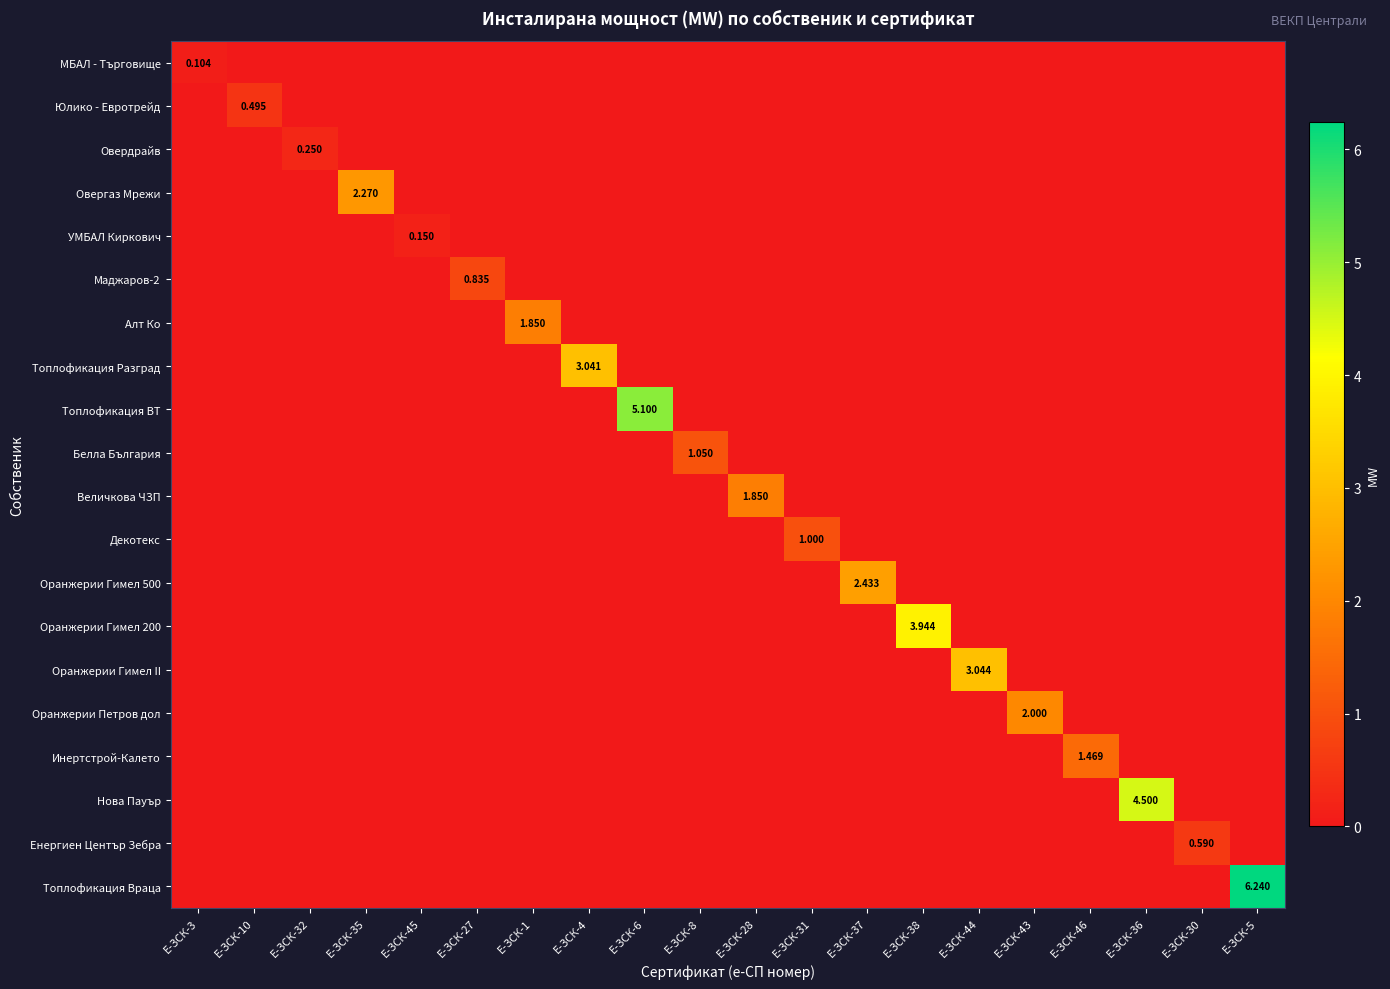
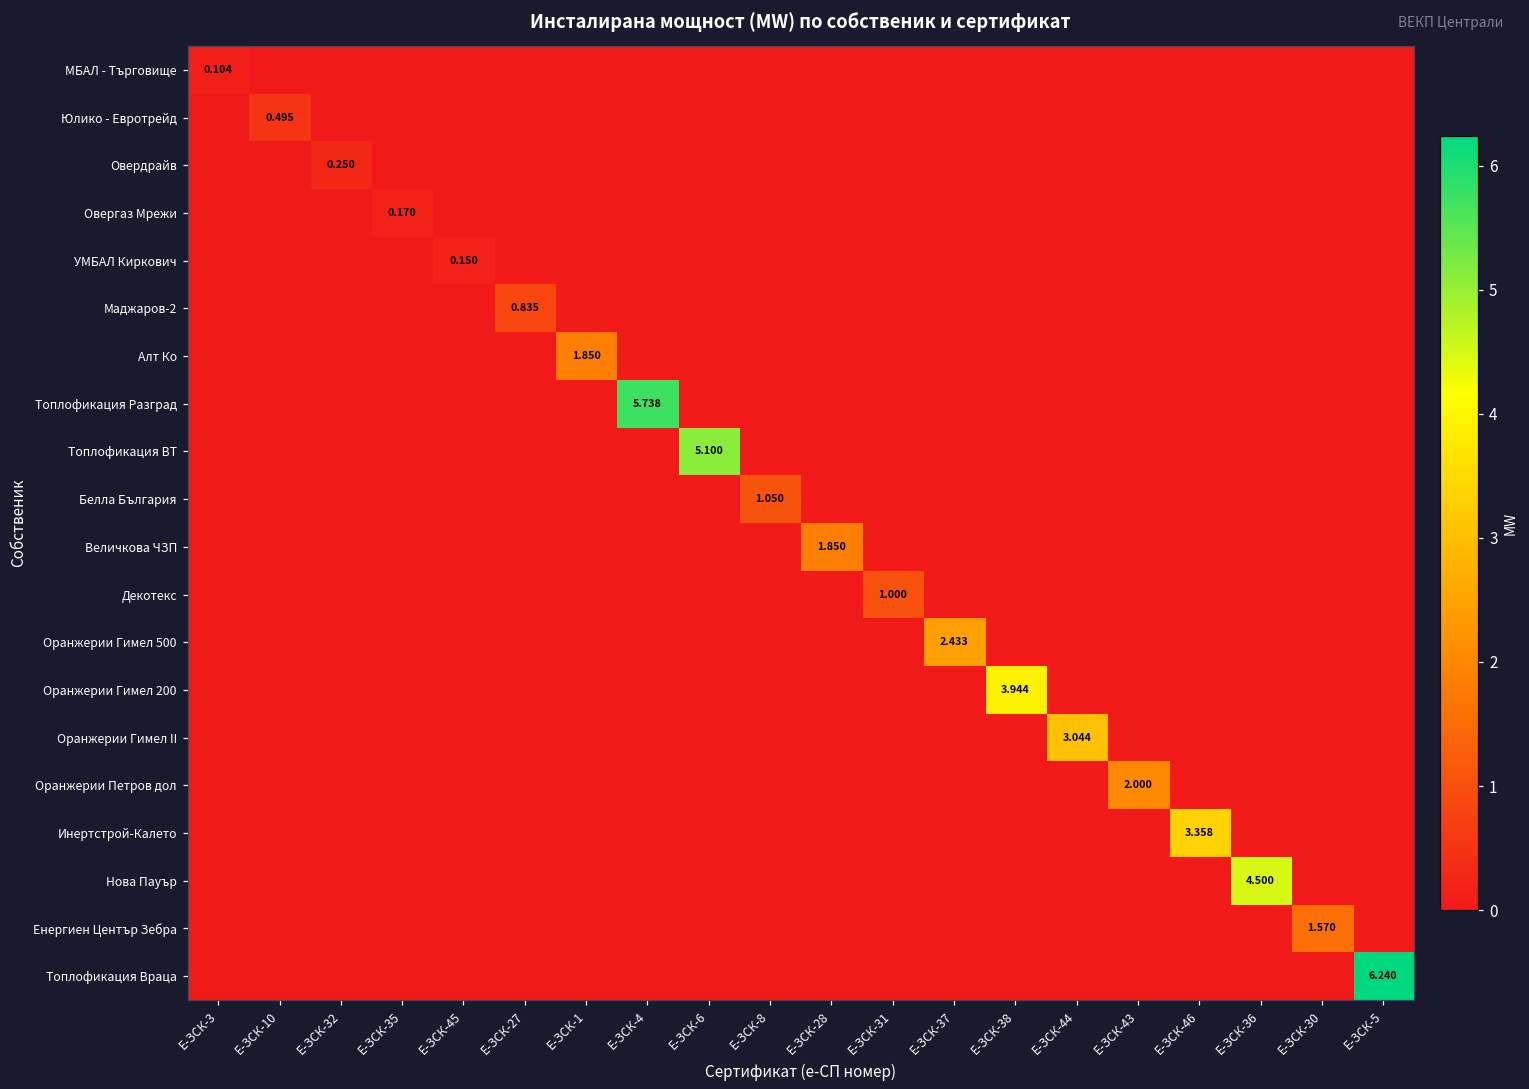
  {
    "МБАЛ - Търговище": {
      "Е-ЗСК-3": 0.104
    },
    "Юлико - Евротрейд": {
      "Е-ЗСК-10": 0.495
    },
    "Овердрайв": {
      "Е-ЗСК-32": 0.250
    },
    "Овергаз Мрежи": {
-     "Е-ЗСК-35": 2.270
+     "Е-ЗСК-35": 0.170
    },
    "УМБАЛ Киркович": {
      "Е-ЗСК-45": 0.150
    },
    "Маджаров-2": {
      "Е-ЗСК-27": 0.835
    },
    "Алт Ко": {
      "Е-ЗСК-1": 1.850
    },
    "Топлофикация Разград": {
-     "Е-ЗСК-4": 3.041
+     "Е-ЗСК-4": 5.738
    },
    "Топлофикация ВТ": {
      "Е-ЗСК-6": 5.100
    },
    "Белла България": {
      "Е-ЗСК-8": 1.050
    },
    "Величкова ЧЗП": {
      "Е-ЗСК-28": 1.850
    },
    "Декотекс": {
      "Е-ЗСК-31": 1.000
    },
    "Оранжерии Гимел 500": {
      "Е-ЗСК-37": 2.433
    },
    "Оранжерии Гимел 200": {
      "Е-ЗСК-38": 3.944
    },
    "Оранжерии Гимел II": {
      "Е-ЗСК-44": 3.044
    },
    "Оранжерии Петров дол": {
      "Е-ЗСК-43": 2.000
    },
    "Инертстрой-Калето": {
-     "Е-ЗСК-46": 1.469
+     "Е-ЗСК-46": 3.358
    },
    "Нова Пауър": {
      "Е-ЗСК-36": 4.500
    },
    "Енергиен Център Зебра": {
-     "Е-ЗСК-30": 0.590
+     "Е-ЗСК-30": 1.570
    },
    "Топлофикация Враца": {
      "Е-ЗСК-5": 6.240
    }
  }
